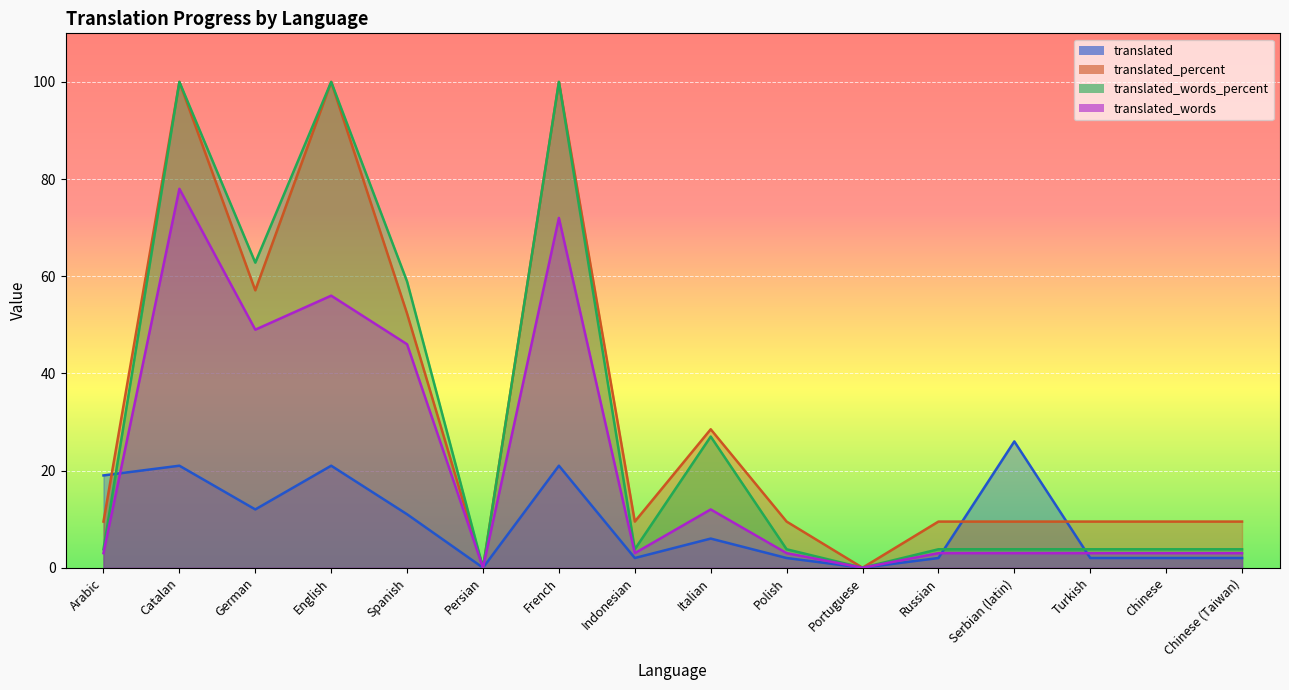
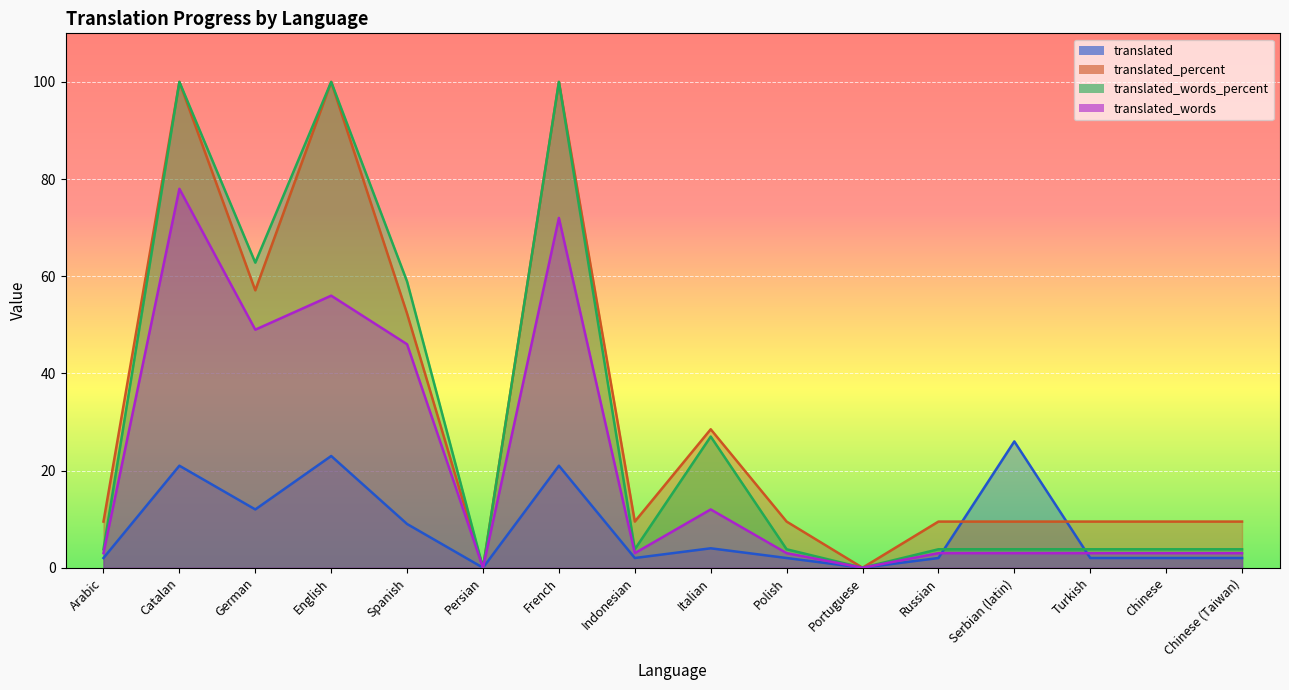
  {
    "translated": {
-     "Arabic": 19,
+     "Arabic": 2,
      "Catalan": 21,
      "German": 12,
-     "English": 21,
-     "Spanish": 11,
+     "English": 23,
+     "Spanish": 9,
      "French": 21,
      "Indonesian": 2,
-     "Italian": 6,
+     "Italian": 4,
      "Polish": 2,
      "Russian": 2,
      "Serbian (latin)": 26,
      "Turkish": 2,
      "Chinese": 2,
      "Chinese (Taiwan)": 2
    },
    "translated_percent": {
      "Arabic": 10,
      "German": 57,
      "Spanish": 52,
      "Indonesian": 10,
      "Italian": 29,
      "Polish": 10,
      "Russian": 10,
      "Serbian (latin)": 10,
      "Turkish": 10,
      "Chinese": 10,
      "Chinese (Taiwan)": 10
    },
    "translated_words_percent": {
      "Arabic": 4,
      "German": 63,
      "Spanish": 59,
      "Indonesian": 4,
      "Italian": 27,
      "Polish": 4,
      "Russian": 4,
      "Serbian (latin)": 4,
      "Turkish": 4,
      "Chinese": 4,
      "Chinese (Taiwan)": 4
    },
    "translated_words": {
      "Arabic": 3,
      "Catalan": 78,
      "German": 49,
      "English": 56,
      "Spanish": 46,
      "French": 72,
      "Indonesian": 3,
      "Italian": 12,
      "Polish": 3,
      "Russian": 3,
      "Serbian (latin)": 3,
      "Turkish": 3,
      "Chinese": 3,
      "Chinese (Taiwan)": 3
    }
  }
